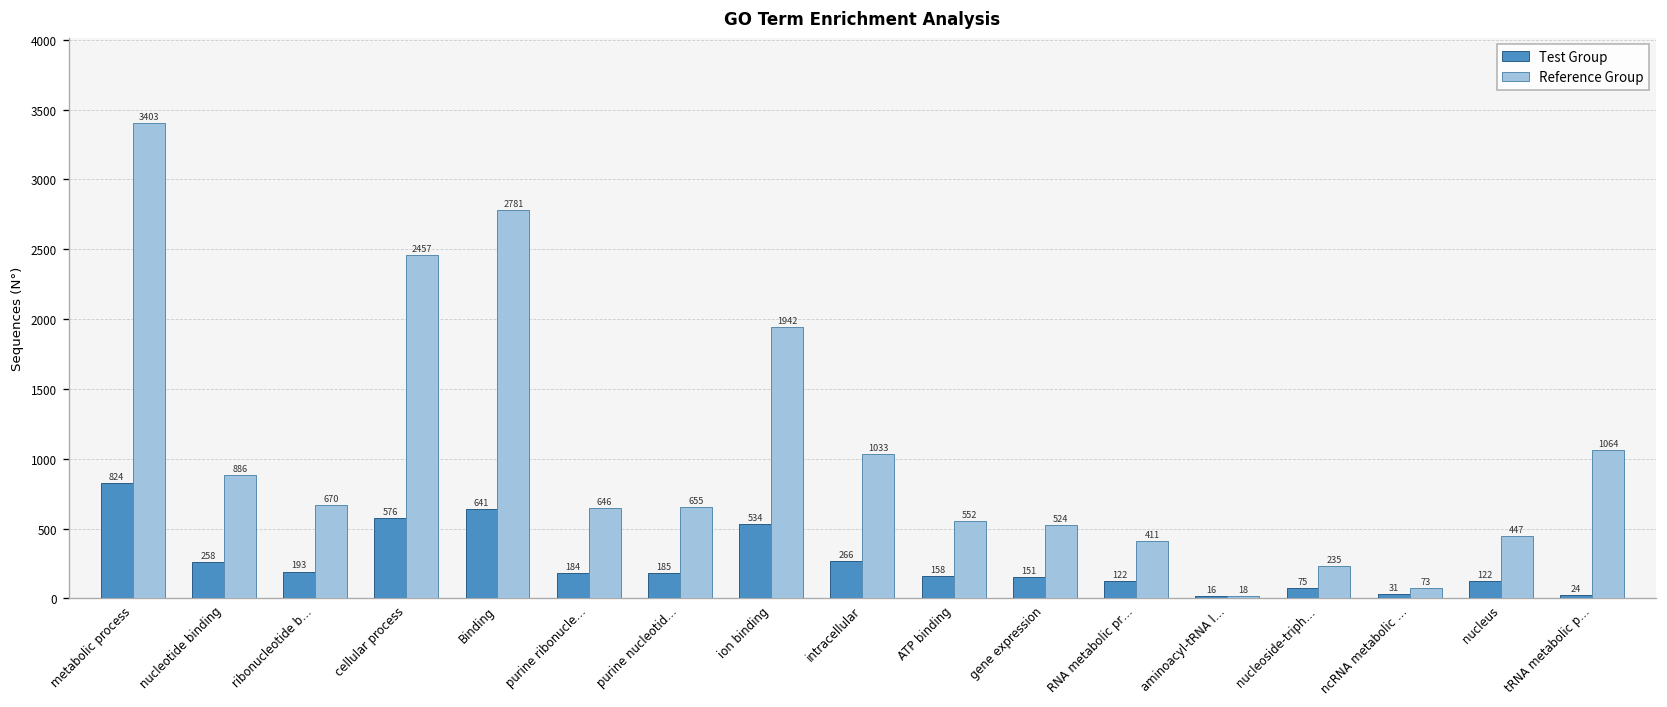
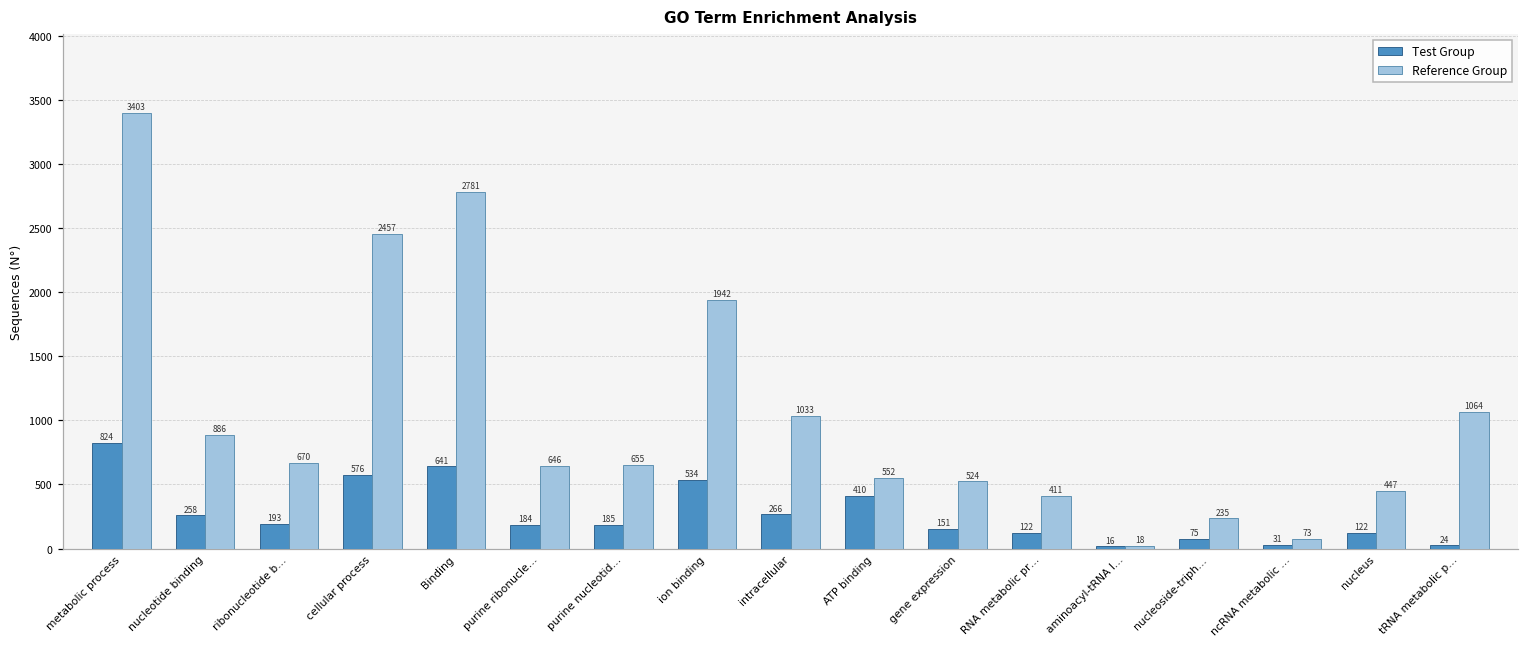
  {
    "Test Group": {
      "metabolic process": 824,
      "nucleotide binding": 258,
      "ribonucleotide b…": 193,
      "cellular process": 576,
      "Binding": 641,
      "purine ribonucle…": 184,
      "purine nucleotid…": 185,
      "ion binding": 534,
      "intracellular": 266,
-     "ATP binding": 158,
+     "ATP binding": 410,
      "gene expression": 151,
      "RNA metabolic pr…": 122,
      "aminoacyl-tRNA l…": 16,
      "nucleoside-triph…": 75,
      "ncRNA metabolic …": 31,
      "nucleus": 122,
      "tRNA metabolic p…": 24
    },
    "Reference Group": {
      "metabolic process": 3403,
      "nucleotide binding": 886,
      "ribonucleotide b…": 670,
      "cellular process": 2457,
      "Binding": 2781,
      "purine ribonucle…": 646,
      "purine nucleotid…": 655,
      "ion binding": 1942,
      "intracellular": 1033,
      "ATP binding": 552,
      "gene expression": 524,
      "RNA metabolic pr…": 411,
      "aminoacyl-tRNA l…": 18,
      "nucleoside-triph…": 235,
      "ncRNA metabolic …": 73,
      "nucleus": 447,
      "tRNA metabolic p…": 1064
    }
  }
